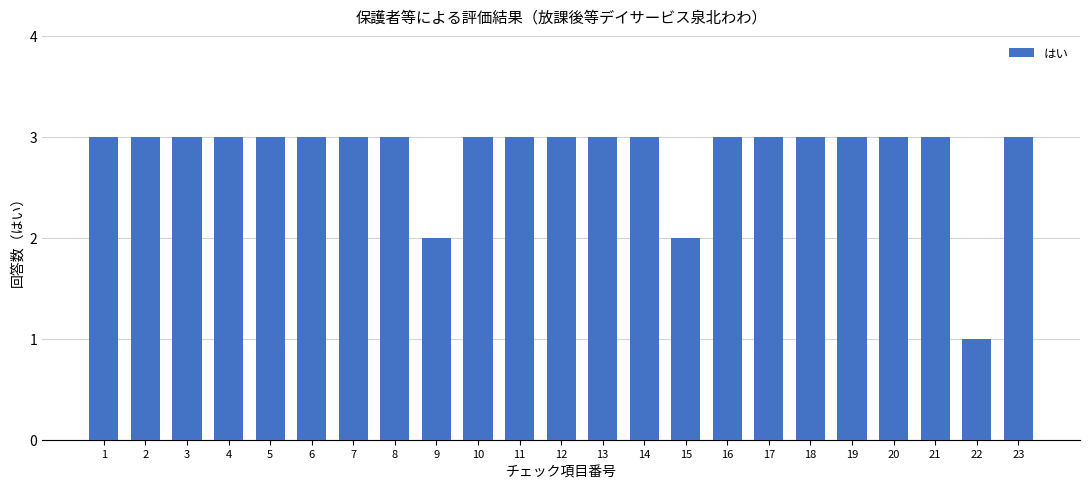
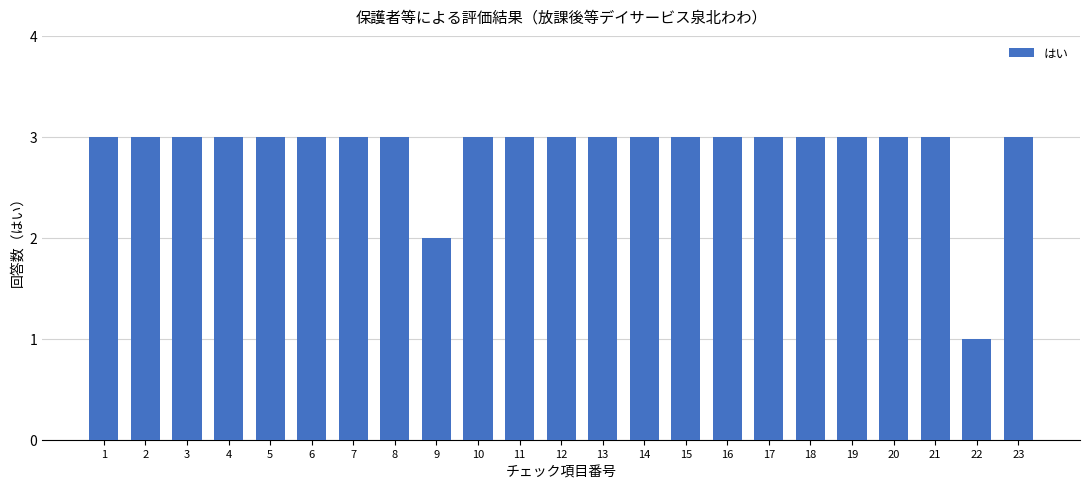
  {
    "1": 3,
    "2": 3,
    "3": 3,
    "4": 3,
    "5": 3,
    "6": 3,
    "7": 3,
    "8": 3,
    "9": 2,
    "10": 3,
    "11": 3,
    "12": 3,
    "13": 3,
    "14": 3,
-   "15": 2,
+   "15": 3,
    "16": 3,
    "17": 3,
    "18": 3,
    "19": 3,
    "20": 3,
    "21": 3,
    "22": 1,
    "23": 3
  }
